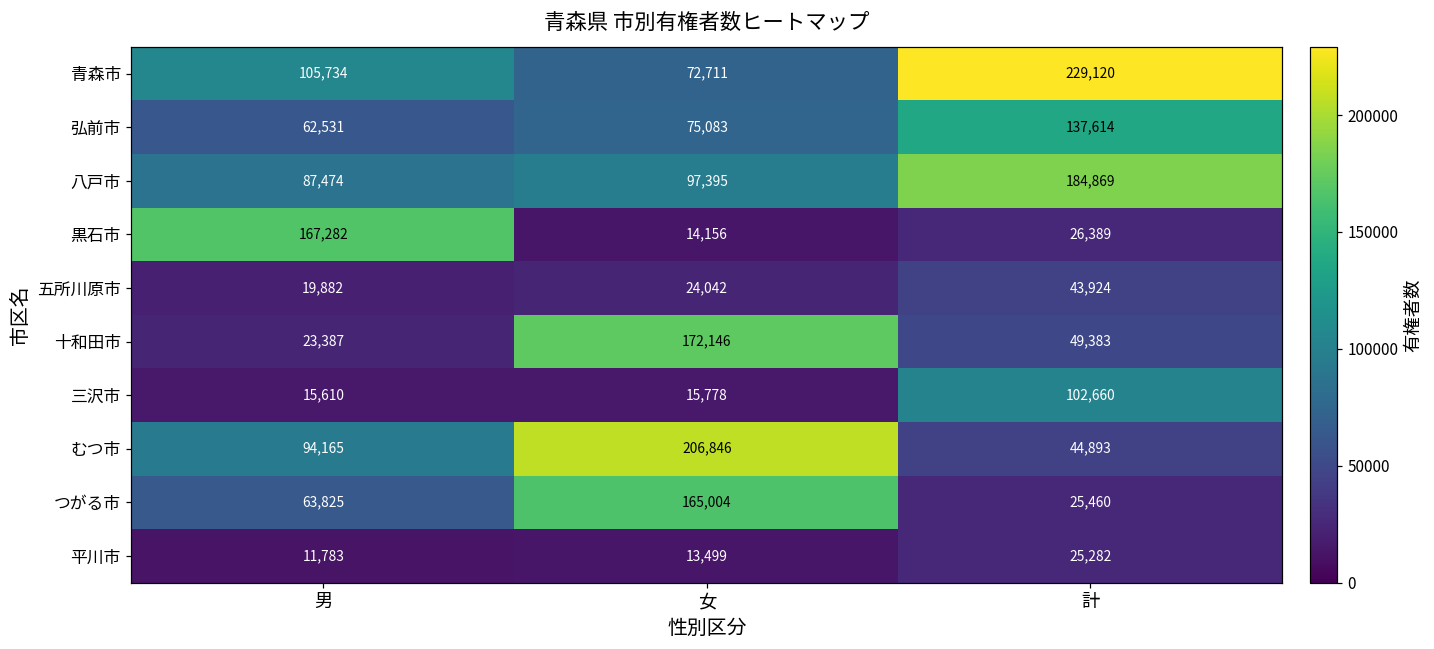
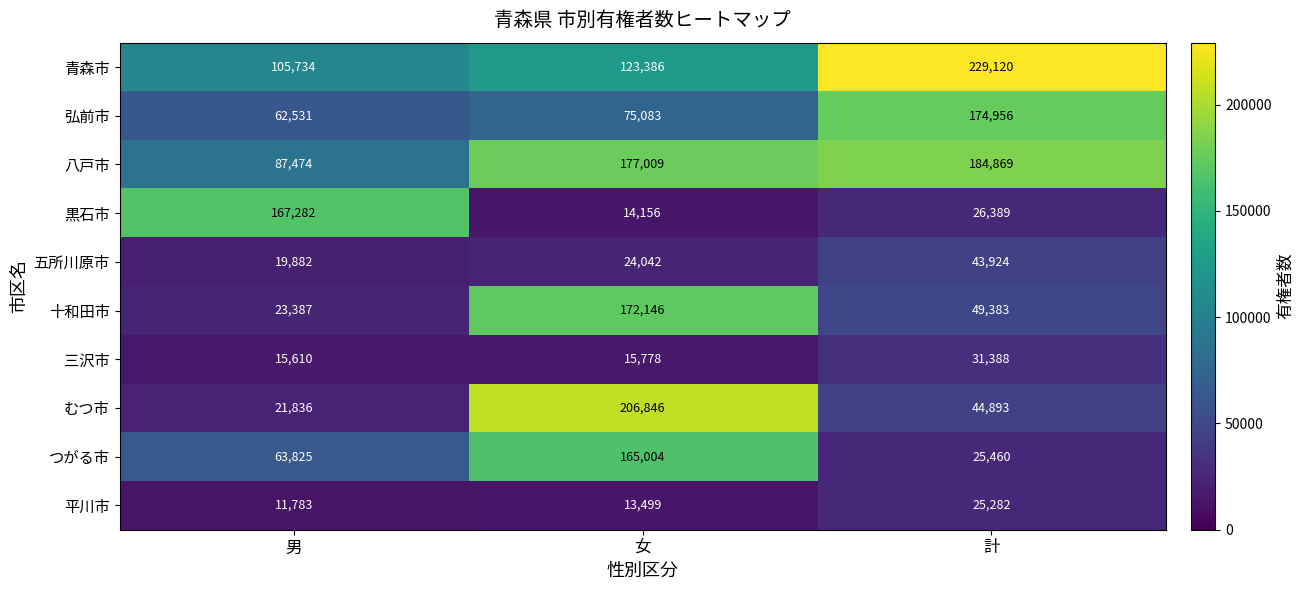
  {
    "青森市": {
      "男": "105,734",
-     "女": "72,711",
+     "女": "123,386",
      "計": "229,120"
    },
    "弘前市": {
      "男": "62,531",
      "女": "75,083",
-     "計": "137,614"
+     "計": "174,956"
    },
    "八戸市": {
      "男": "87,474",
-     "女": "97,395",
+     "女": "177,009",
      "計": "184,869"
    },
    "黒石市": {
      "男": "167,282",
      "女": "14,156",
      "計": "26,389"
    },
    "五所川原市": {
      "男": "19,882",
      "女": "24,042",
      "計": "43,924"
    },
    "十和田市": {
      "男": "23,387",
      "女": "172,146",
      "計": "49,383"
    },
    "三沢市": {
      "男": "15,610",
      "女": "15,778",
-     "計": "102,660"
+     "計": "31,388"
    },
    "むつ市": {
-     "男": "94,165",
+     "男": "21,836",
      "女": "206,846",
      "計": "44,893"
    },
    "つがる市": {
      "男": "63,825",
      "女": "165,004",
      "計": "25,460"
    },
    "平川市": {
      "男": "11,783",
      "女": "13,499",
      "計": "25,282"
    }
  }
